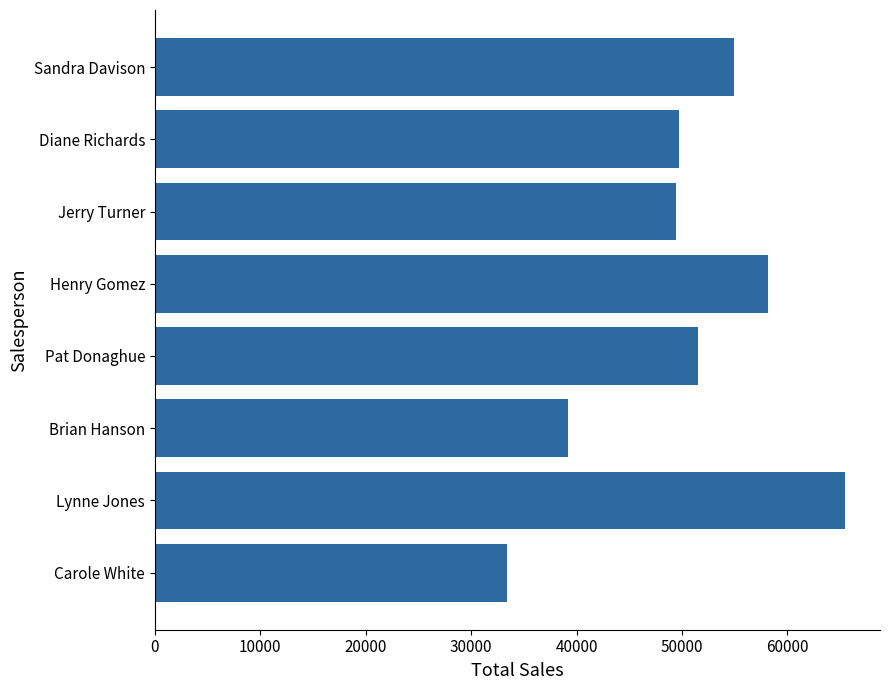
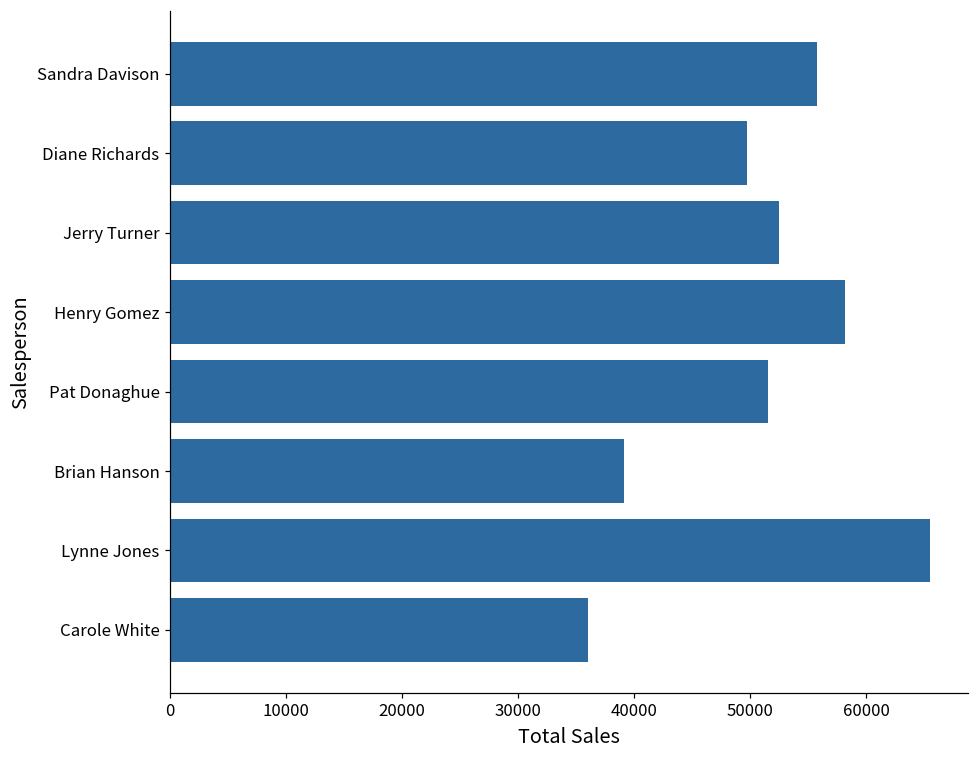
  {
-   "Sandra Davison": 54900,
+   "Sandra Davison": 55800,
    "Diane Richards": 49700,
-   "Jerry Turner": 49400,
+   "Jerry Turner": 52400,
    "Henry Gomez": 58200,
    "Pat Donaghue": 51500,
    "Brian Hanson": 39200,
    "Lynne Jones": 65500,
-   "Carole White": 33400
+   "Carole White": 36000
  }
